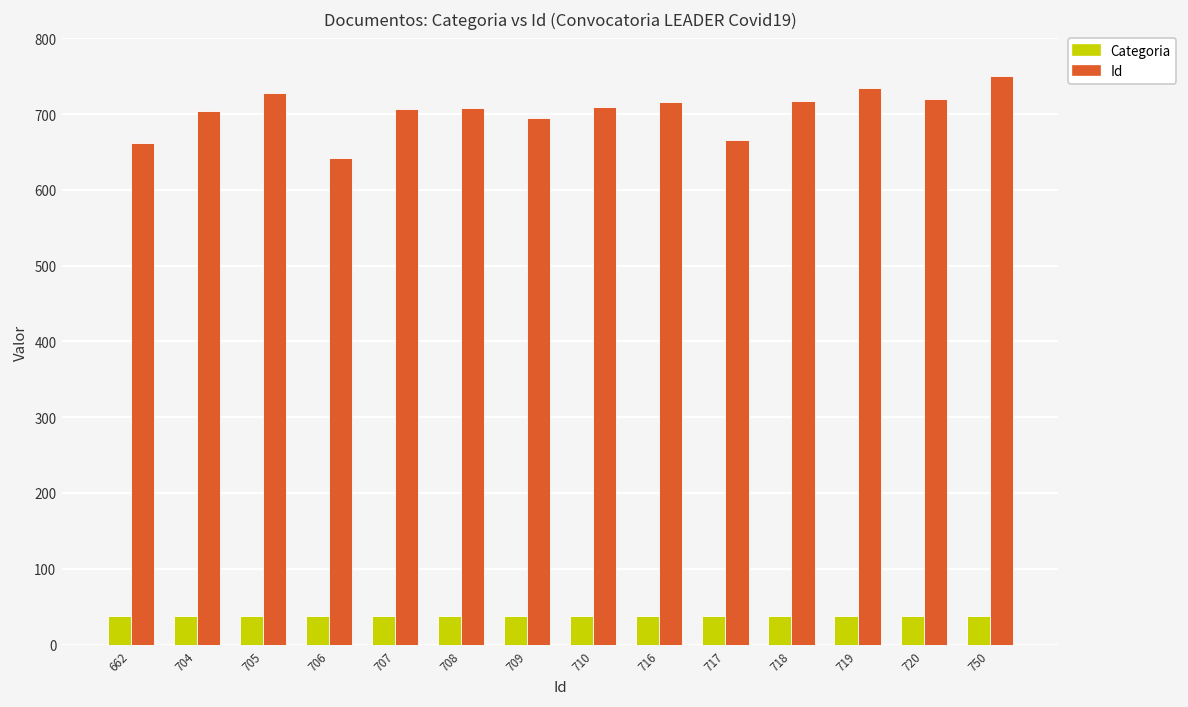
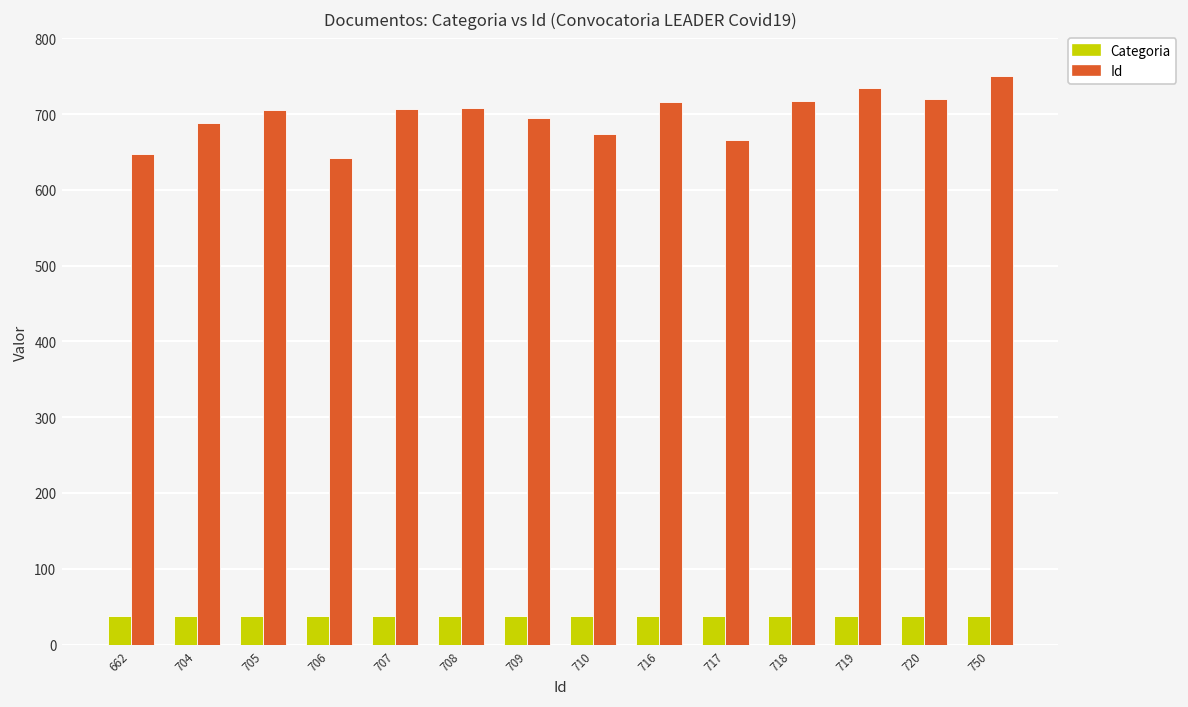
  {
    "Categoria": {
      "662": 40,
      "704": 40,
      "705": 40,
      "706": 40,
      "707": 40,
      "708": 40,
      "709": 40,
      "710": 40,
      "716": 40,
      "717": 40,
      "718": 40,
      "719": 40,
      "720": 40,
      "750": 40
    },
    "Id": {
-     "662": 660,
-     "704": 700,
-     "705": 730,
+     "662": 650,
+     "704": 690,
+     "705": 710,
      "706": 640,
      "707": 710,
      "708": 710,
      "709": 700,
-     "710": 710,
+     "710": 670,
      "716": 720,
      "717": 670,
      "718": 720,
      "719": 730,
      "720": 720,
      "750": 750
    }
  }
